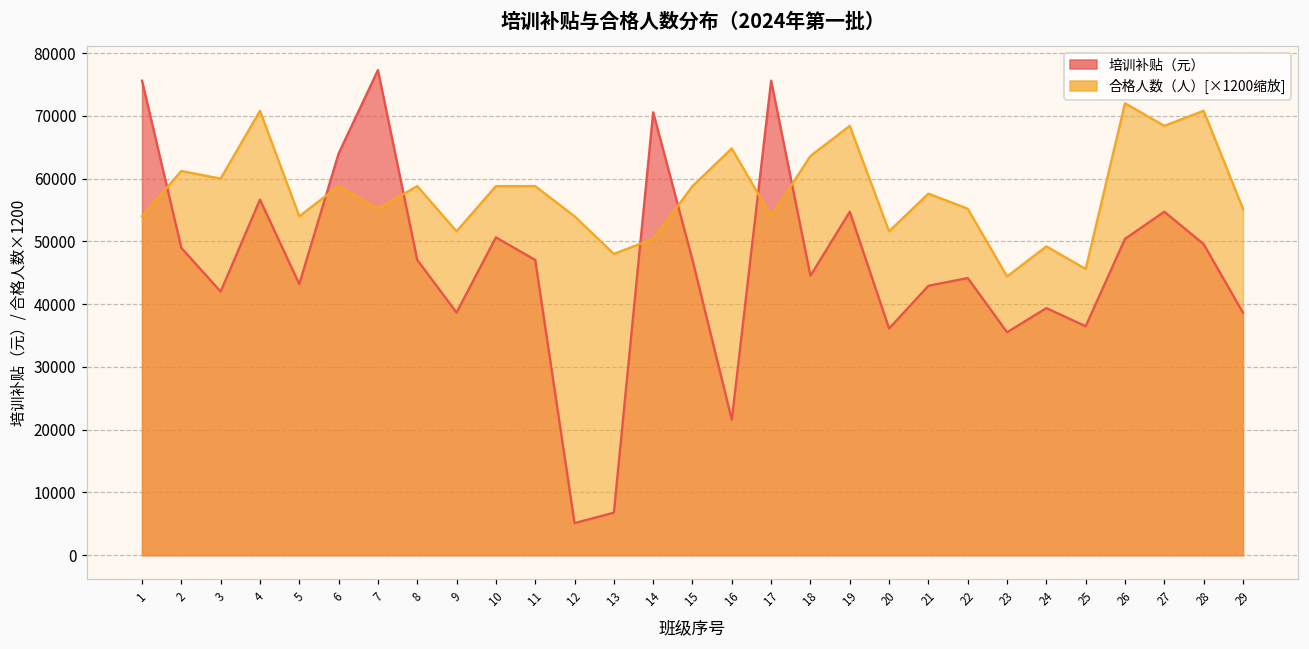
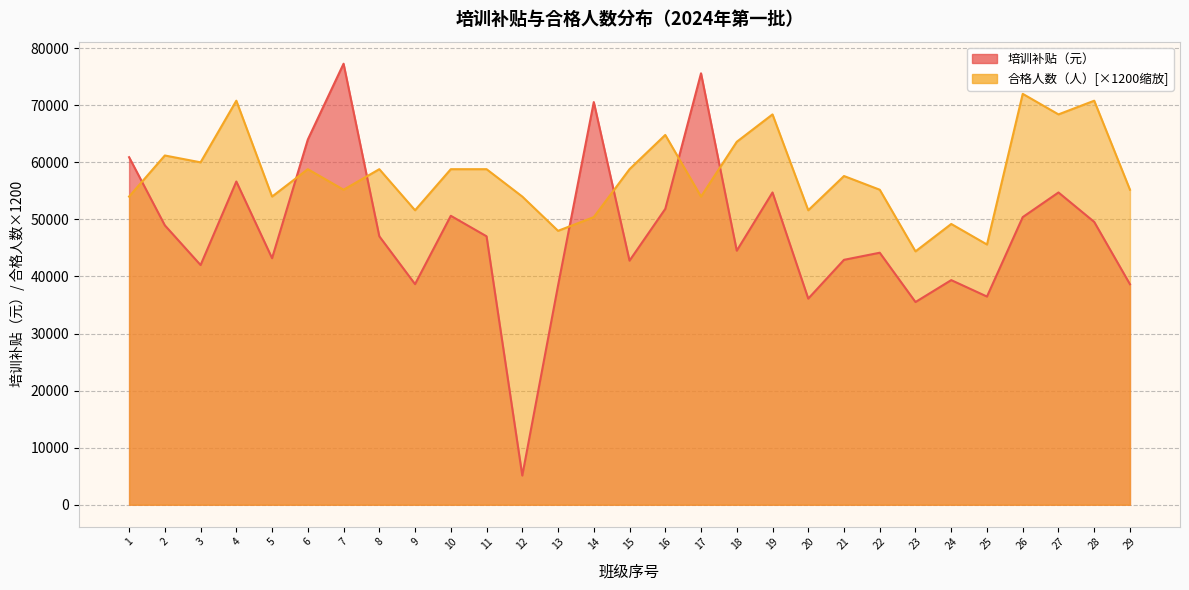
  {
    "培训补贴（元）": {
-     "1": 76000,
+     "1": 61000,
      "2": 49000,
      "3": 42000,
      "4": 57000,
      "5": 43000,
      "6": 64000,
      "7": 77000,
      "8": 47000,
      "9": 39000,
      "10": 51000,
      "11": 47000,
      "12": 5000,
-     "13": 7000,
+     "13": 38000,
      "14": 71000,
-     "15": 47000,
-     "16": 22000,
+     "15": 43000,
+     "16": 52000,
      "17": 76000,
      "18": 45000,
      "19": 55000,
      "20": 36000,
      "21": 43000,
      "22": 44000,
      "23": 36000,
      "24": 39000,
      "25": 36000,
      "26": 50000,
      "27": 55000,
      "28": 50000,
      "29": 39000
    }
  }
